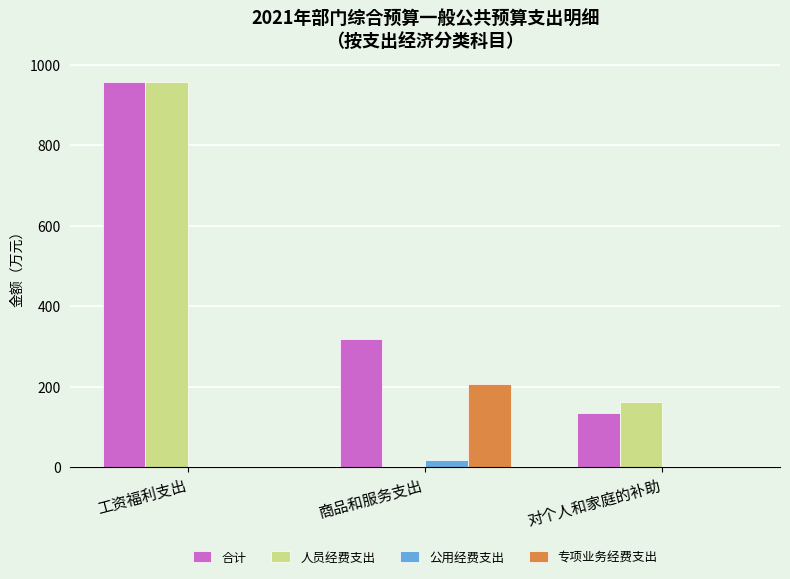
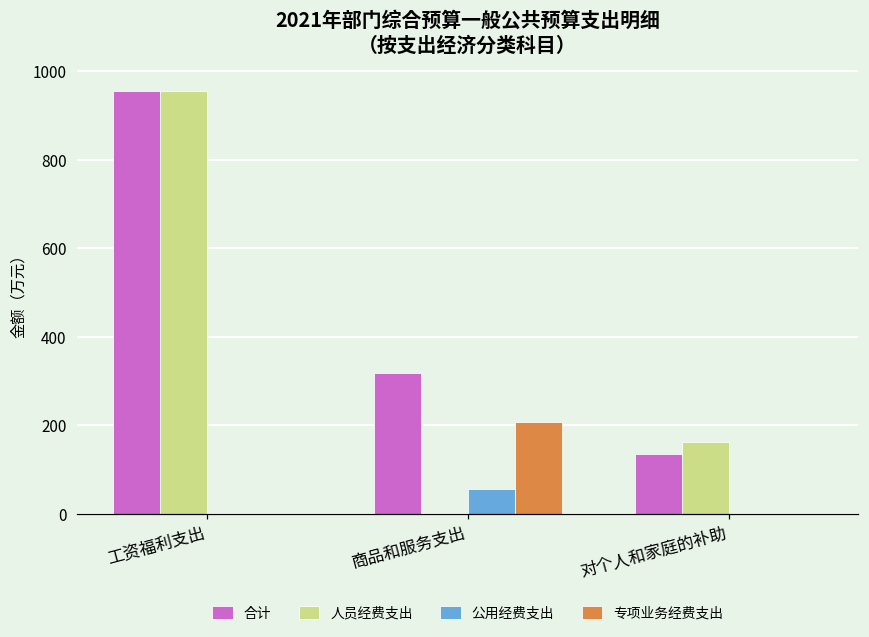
  {
    "合计": {
      "工资福利支出": 960,
      "商品和服务支出": 320,
      "对个人和家庭的补助": 130
    },
    "人员经费支出": {
      "工资福利支出": 960,
      "商品和服务支出": 0,
      "对个人和家庭的补助": 160
    },
    "公用经费支出": {
      "工资福利支出": 0,
-     "商品和服务支出": 20,
+     "商品和服务支出": 60,
      "对个人和家庭的补助": 0
    },
    "专项业务经费支出": {
      "工资福利支出": 0,
      "商品和服务支出": 210,
      "对个人和家庭的补助": 0
    }
  }
